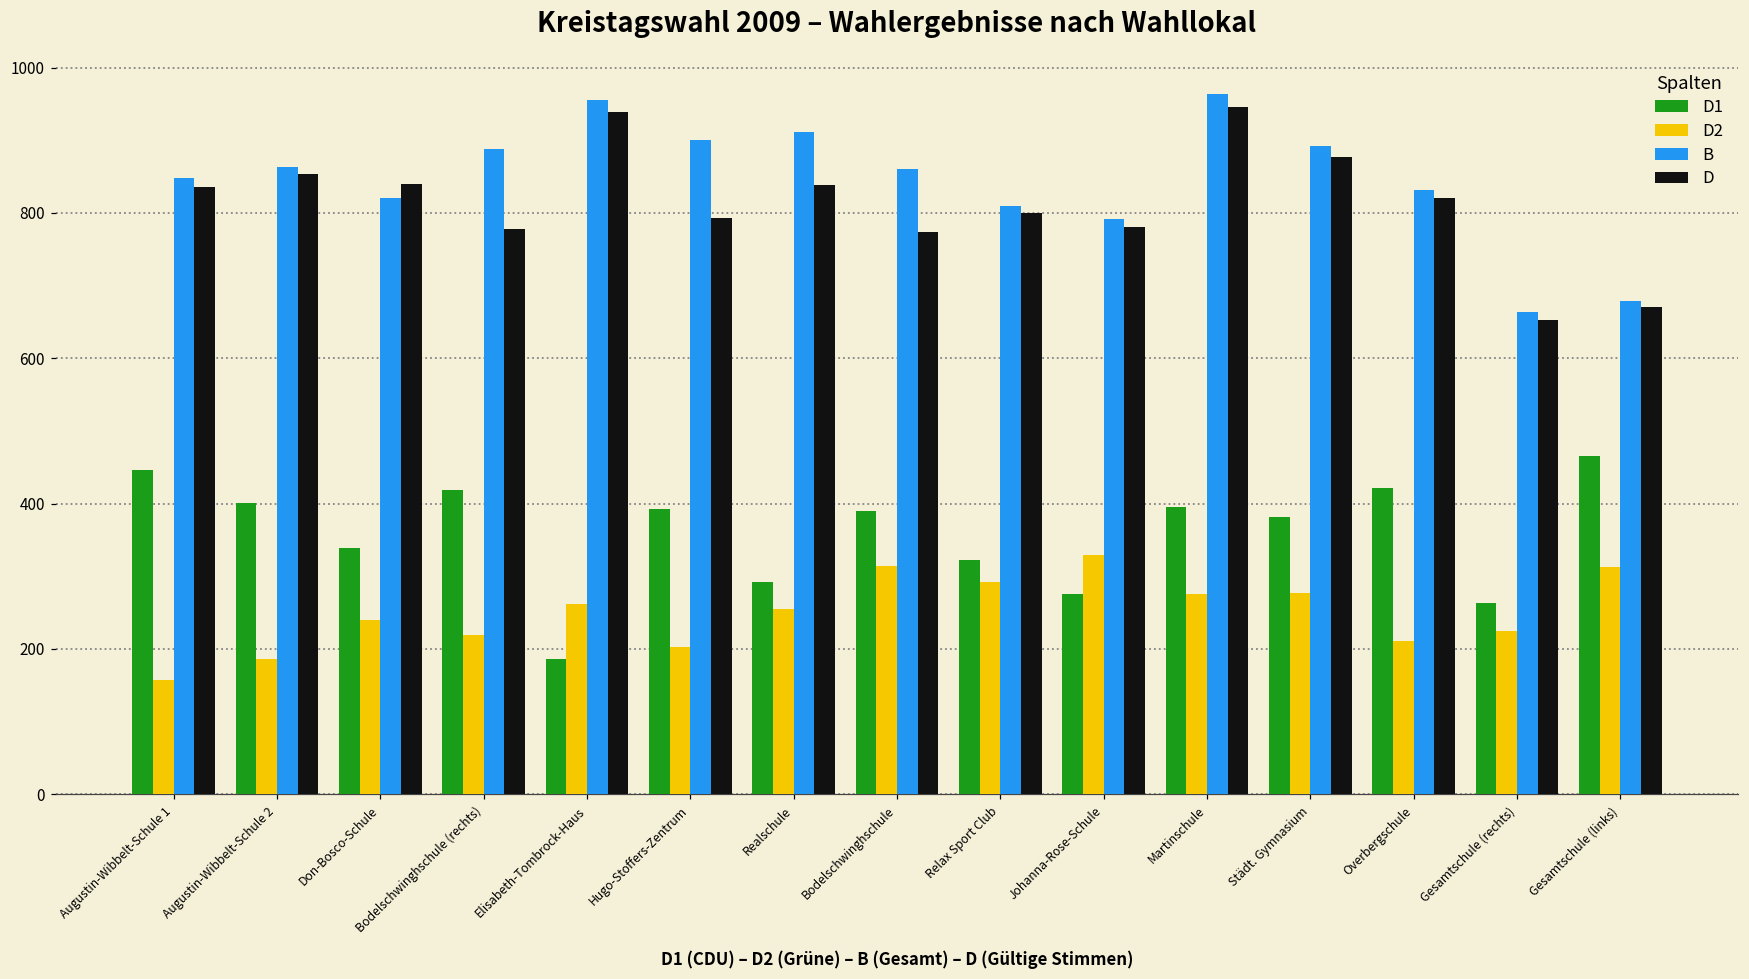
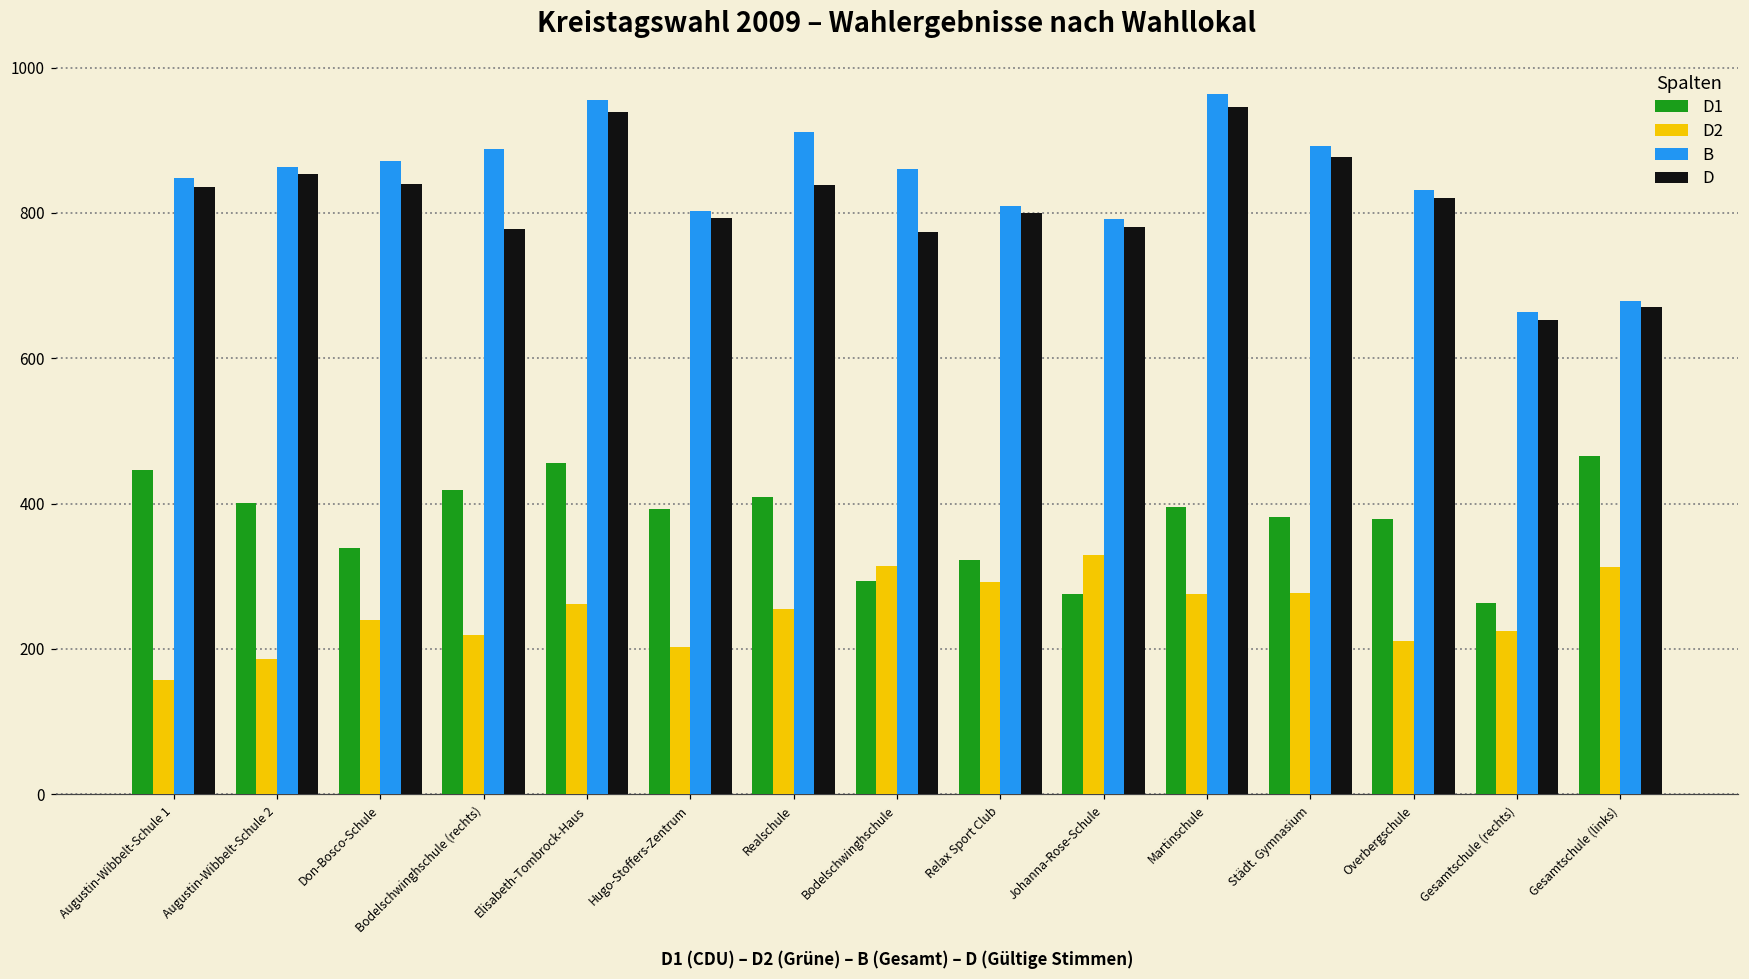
  {
    "D1": {
      "Augustin-Wibbelt-Schule 1": 450,
      "Augustin-Wibbelt-Schule 2": 400,
      "Don-Bosco-Schule": 340,
      "Bodelschwinghschule (rechts)": 420,
-     "Elisabeth-Tombrock-Haus": 190,
+     "Elisabeth-Tombrock-Haus": 460,
      "Hugo-Stoffers-Zentrum": 390,
-     "Realschule": 290,
-     "Bodelschwinghschule": 390,
+     "Realschule": 410,
+     "Bodelschwinghschule": 290,
      "Relax Sport Club": 320,
      "Johanna-Rose-Schule": 280,
      "Martinschule": 400,
      "Städt. Gymnasium": 380,
-     "Overbergschule": 420,
+     "Overbergschule": 380,
      "Gesamtschule (rechts)": 260,
      "Gesamtschule (links)": 470
    },
    "D2": {
      "Augustin-Wibbelt-Schule 1": 160,
      "Augustin-Wibbelt-Schule 2": 190,
      "Don-Bosco-Schule": 240,
      "Bodelschwinghschule (rechts)": 220,
      "Elisabeth-Tombrock-Haus": 260,
      "Hugo-Stoffers-Zentrum": 200,
      "Realschule": 260,
      "Bodelschwinghschule": 310,
      "Relax Sport Club": 290,
      "Johanna-Rose-Schule": 330,
      "Martinschule": 280,
      "Städt. Gymnasium": 280,
      "Overbergschule": 210,
      "Gesamtschule (rechts)": 230,
      "Gesamtschule (links)": 310
    },
    "B": {
      "Augustin-Wibbelt-Schule 1": 850,
      "Augustin-Wibbelt-Schule 2": 860,
-     "Don-Bosco-Schule": 820,
+     "Don-Bosco-Schule": 870,
      "Bodelschwinghschule (rechts)": 890,
      "Elisabeth-Tombrock-Haus": 960,
-     "Hugo-Stoffers-Zentrum": 900,
+     "Hugo-Stoffers-Zentrum": 800,
      "Realschule": 910,
      "Bodelschwinghschule": 860,
      "Relax Sport Club": 810,
      "Johanna-Rose-Schule": 790,
      "Martinschule": 960,
      "Städt. Gymnasium": 890,
      "Overbergschule": 830,
      "Gesamtschule (rechts)": 660,
      "Gesamtschule (links)": 680
    },
    "D": {
      "Augustin-Wibbelt-Schule 1": 840,
      "Augustin-Wibbelt-Schule 2": 850,
      "Don-Bosco-Schule": 840,
      "Bodelschwinghschule (rechts)": 780,
      "Elisabeth-Tombrock-Haus": 940,
      "Hugo-Stoffers-Zentrum": 790,
      "Realschule": 840,
      "Bodelschwinghschule": 770,
      "Relax Sport Club": 800,
      "Johanna-Rose-Schule": 780,
      "Martinschule": 950,
      "Städt. Gymnasium": 880,
      "Overbergschule": 820,
      "Gesamtschule (rechts)": 650,
      "Gesamtschule (links)": 670
    }
  }
